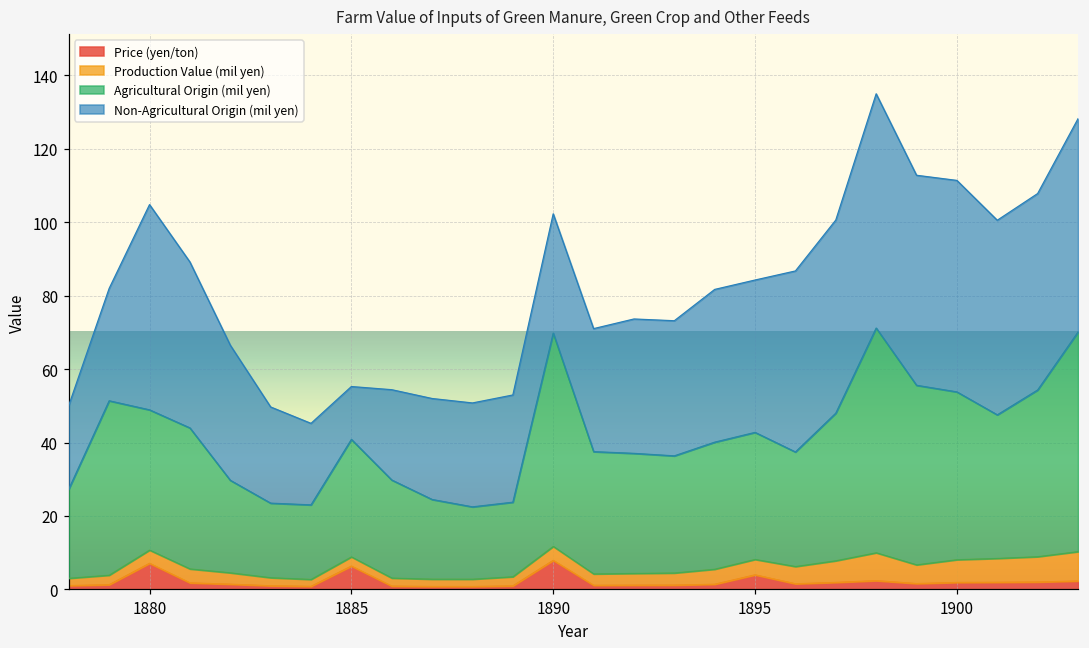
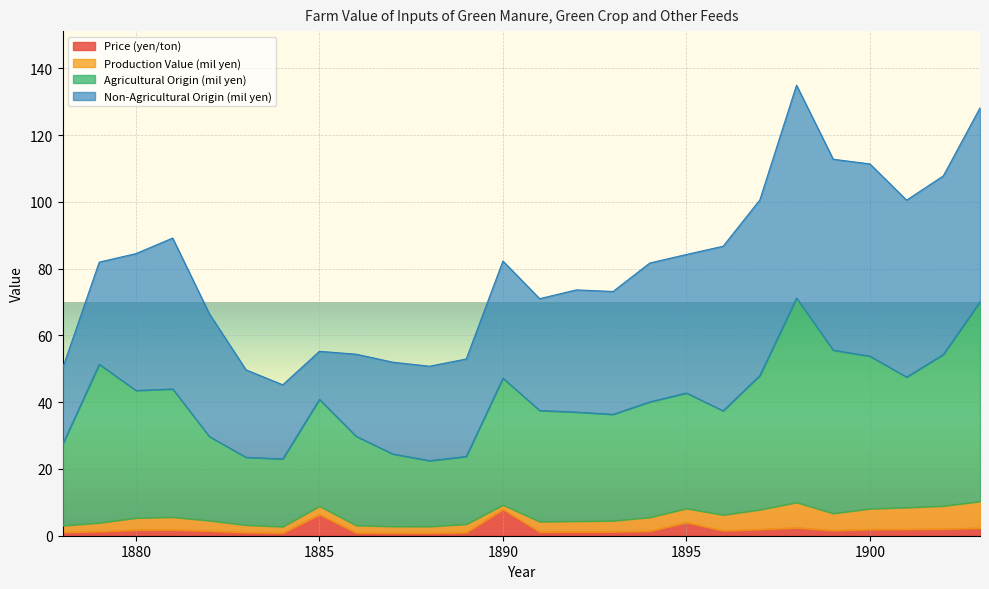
  {
    "Price (yen/ton)": {
-     "1880": 7,
+     "1880": 2,
      "1885": 6,
      "1890": 8,
      "1895": 4,
      "1900": 2
    },
    "Production Value (mil yen)": {
      "1880": 4,
      "1885": 3,
-     "1890": 4,
+     "1890": 1,
      "1895": 4,
      "1900": 6
    },
    "Agricultural Origin (mil yen)": {
      "1880": 38,
      "1885": 32,
-     "1890": 58,
+     "1890": 38,
      "1895": 35,
      "1900": 46
    },
    "Non-Agricultural Origin (mil yen)": {
-     "1880": 56,
+     "1880": 41,
      "1885": 14,
-     "1890": 33,
+     "1890": 35,
      "1895": 42,
      "1900": 58
    }
  }
